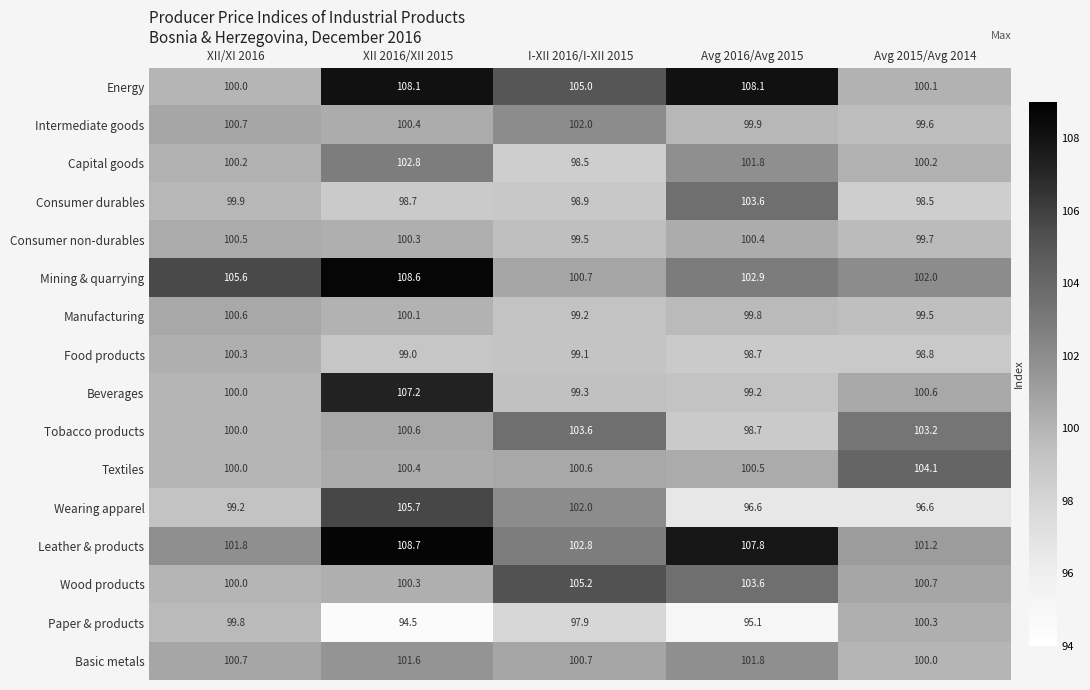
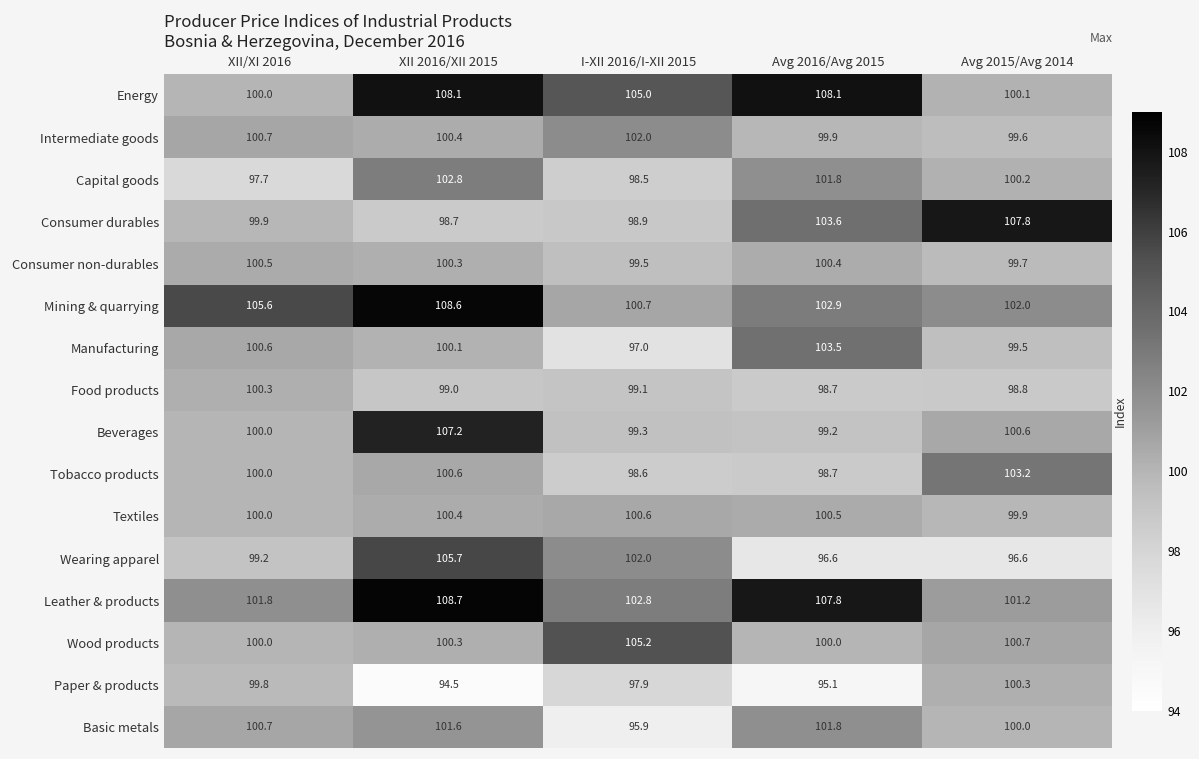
  {
    "Energy": {
      "XII/XI 2016": 100.0,
      "XII 2016/XII 2015": 108.1,
      "I-XII 2016/I-XII 2015": 105.0,
      "Avg 2016/Avg 2015": 108.1,
      "Avg 2015/Avg 2014": 100.1
    },
    "Intermediate goods": {
      "XII/XI 2016": 100.7,
      "XII 2016/XII 2015": 100.4,
      "I-XII 2016/I-XII 2015": 102.0,
      "Avg 2016/Avg 2015": 99.9,
      "Avg 2015/Avg 2014": 99.6
    },
    "Capital goods": {
-     "XII/XI 2016": 100.2,
+     "XII/XI 2016": 97.7,
      "XII 2016/XII 2015": 102.8,
      "I-XII 2016/I-XII 2015": 98.5,
      "Avg 2016/Avg 2015": 101.8,
      "Avg 2015/Avg 2014": 100.2
    },
    "Consumer durables": {
      "XII/XI 2016": 99.9,
      "XII 2016/XII 2015": 98.7,
      "I-XII 2016/I-XII 2015": 98.9,
      "Avg 2016/Avg 2015": 103.6,
-     "Avg 2015/Avg 2014": 98.5
+     "Avg 2015/Avg 2014": 107.8
    },
    "Consumer non-durables": {
      "XII/XI 2016": 100.5,
      "XII 2016/XII 2015": 100.3,
      "I-XII 2016/I-XII 2015": 99.5,
      "Avg 2016/Avg 2015": 100.4,
      "Avg 2015/Avg 2014": 99.7
    },
    "Mining & quarrying": {
      "XII/XI 2016": 105.6,
      "XII 2016/XII 2015": 108.6,
      "I-XII 2016/I-XII 2015": 100.7,
      "Avg 2016/Avg 2015": 102.9,
      "Avg 2015/Avg 2014": 102.0
    },
    "Manufacturing": {
      "XII/XI 2016": 100.6,
      "XII 2016/XII 2015": 100.1,
-     "I-XII 2016/I-XII 2015": 99.2,
-     "Avg 2016/Avg 2015": 99.8,
+     "I-XII 2016/I-XII 2015": 97.0,
+     "Avg 2016/Avg 2015": 103.5,
      "Avg 2015/Avg 2014": 99.5
    },
    "Food products": {
      "XII/XI 2016": 100.3,
      "XII 2016/XII 2015": 99.0,
      "I-XII 2016/I-XII 2015": 99.1,
      "Avg 2016/Avg 2015": 98.7,
      "Avg 2015/Avg 2014": 98.8
    },
    "Beverages": {
      "XII/XI 2016": 100.0,
      "XII 2016/XII 2015": 107.2,
      "I-XII 2016/I-XII 2015": 99.3,
      "Avg 2016/Avg 2015": 99.2,
      "Avg 2015/Avg 2014": 100.6
    },
    "Tobacco products": {
      "XII/XI 2016": 100.0,
      "XII 2016/XII 2015": 100.6,
-     "I-XII 2016/I-XII 2015": 103.6,
+     "I-XII 2016/I-XII 2015": 98.6,
      "Avg 2016/Avg 2015": 98.7,
      "Avg 2015/Avg 2014": 103.2
    },
    "Textiles": {
      "XII/XI 2016": 100.0,
      "XII 2016/XII 2015": 100.4,
      "I-XII 2016/I-XII 2015": 100.6,
      "Avg 2016/Avg 2015": 100.5,
-     "Avg 2015/Avg 2014": 104.1
+     "Avg 2015/Avg 2014": 99.9
    },
    "Wearing apparel": {
      "XII/XI 2016": 99.2,
      "XII 2016/XII 2015": 105.7,
      "I-XII 2016/I-XII 2015": 102.0,
      "Avg 2016/Avg 2015": 96.6,
      "Avg 2015/Avg 2014": 96.6
    },
    "Leather & products": {
      "XII/XI 2016": 101.8,
      "XII 2016/XII 2015": 108.7,
      "I-XII 2016/I-XII 2015": 102.8,
      "Avg 2016/Avg 2015": 107.8,
      "Avg 2015/Avg 2014": 101.2
    },
    "Wood products": {
      "XII/XI 2016": 100.0,
      "XII 2016/XII 2015": 100.3,
      "I-XII 2016/I-XII 2015": 105.2,
-     "Avg 2016/Avg 2015": 103.6,
+     "Avg 2016/Avg 2015": 100.0,
      "Avg 2015/Avg 2014": 100.7
    },
    "Paper & products": {
      "XII/XI 2016": 99.8,
      "XII 2016/XII 2015": 94.5,
      "I-XII 2016/I-XII 2015": 97.9,
      "Avg 2016/Avg 2015": 95.1,
      "Avg 2015/Avg 2014": 100.3
    },
    "Basic metals": {
      "XII/XI 2016": 100.7,
      "XII 2016/XII 2015": 101.6,
-     "I-XII 2016/I-XII 2015": 100.7,
+     "I-XII 2016/I-XII 2015": 95.9,
      "Avg 2016/Avg 2015": 101.8,
      "Avg 2015/Avg 2014": 100.0
    }
  }
